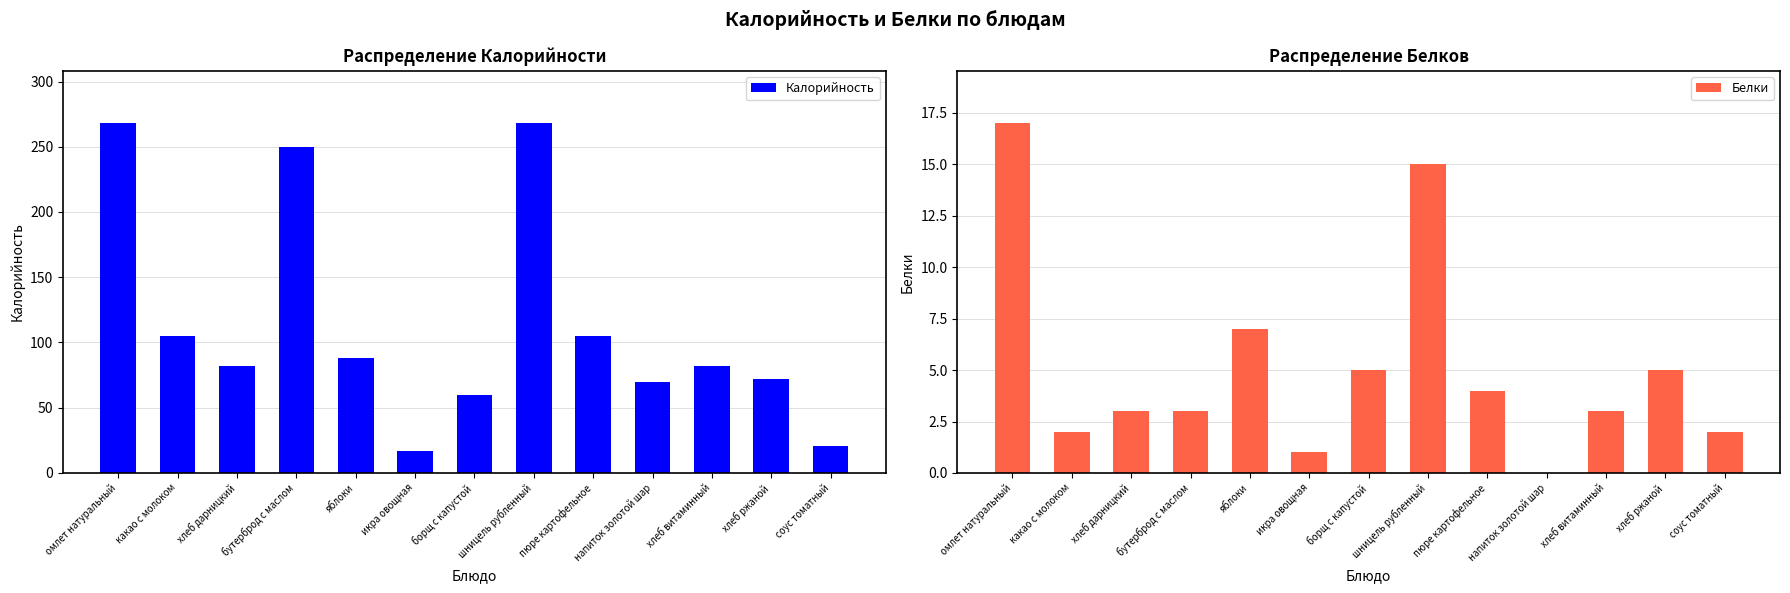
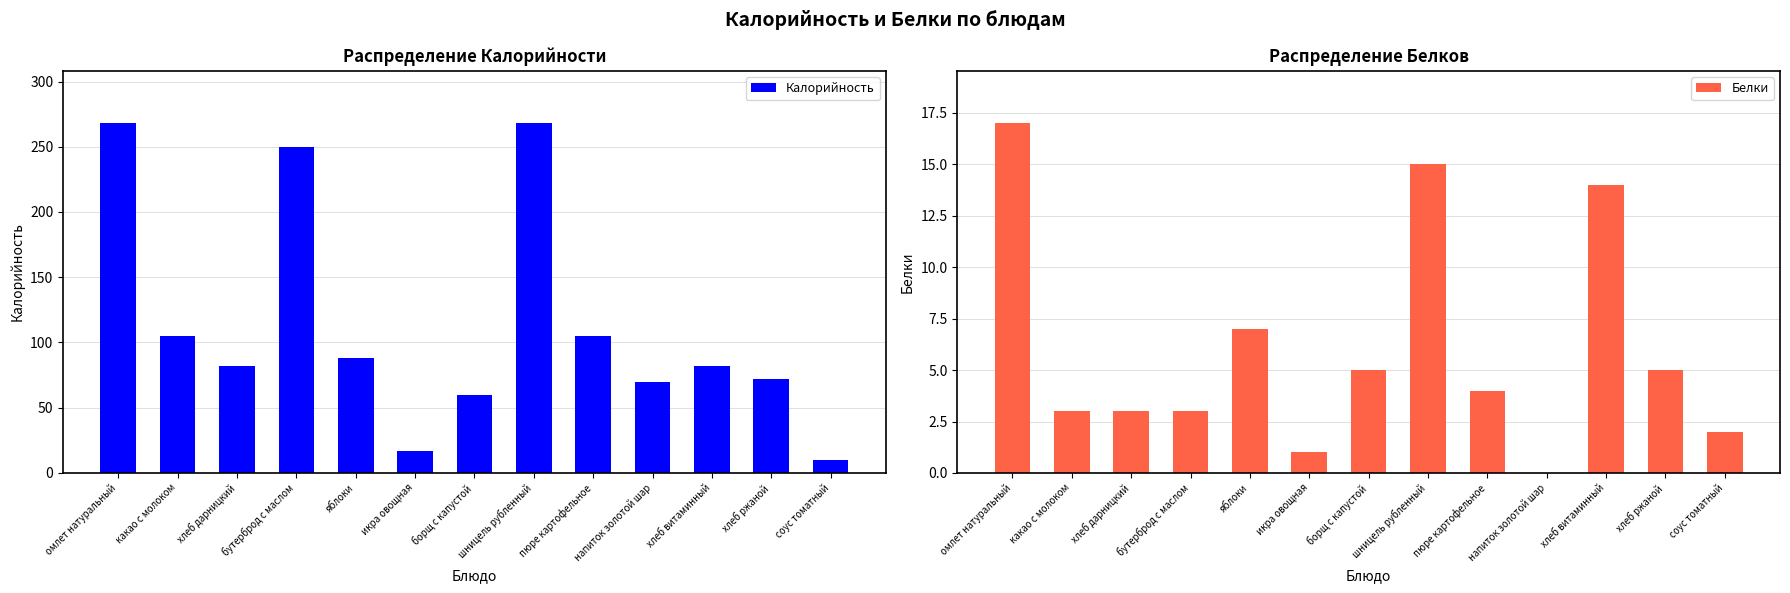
  {
    "Распределение Калорийности": {
      "омлет натуральный": 268,
      "какао с молоком": 105,
      "хлеб дарницкий": 82,
      "бутерброд с маслом": 250,
      "яблоки": 88,
      "икра овощная": 17,
      "борщ с капустой": 60,
      "шницель рубленный": 268,
      "пюре картофельное": 105,
      "напиток золотой шар": 70,
      "хлеб витаминный": 82,
      "хлеб ржаной": 72,
-     "соус томатный": 21
+     "соус томатный": 10
    },
    "Распределение Белков": {
      "омлет натуральный": 17,
-     "какао с молоком": 2,
+     "какао с молоком": 3,
      "хлеб дарницкий": 3,
      "бутерброд с маслом": 3,
      "яблоки": 7,
      "икра овощная": 1,
      "борщ с капустой": 5,
      "шницель рубленный": 15,
      "пюре картофельное": 4,
      "напиток золотой шар": 0,
-     "хлеб витаминный": 3,
+     "хлеб витаминный": 14,
      "хлеб ржаной": 5,
      "соус томатный": 2
    }
  }
